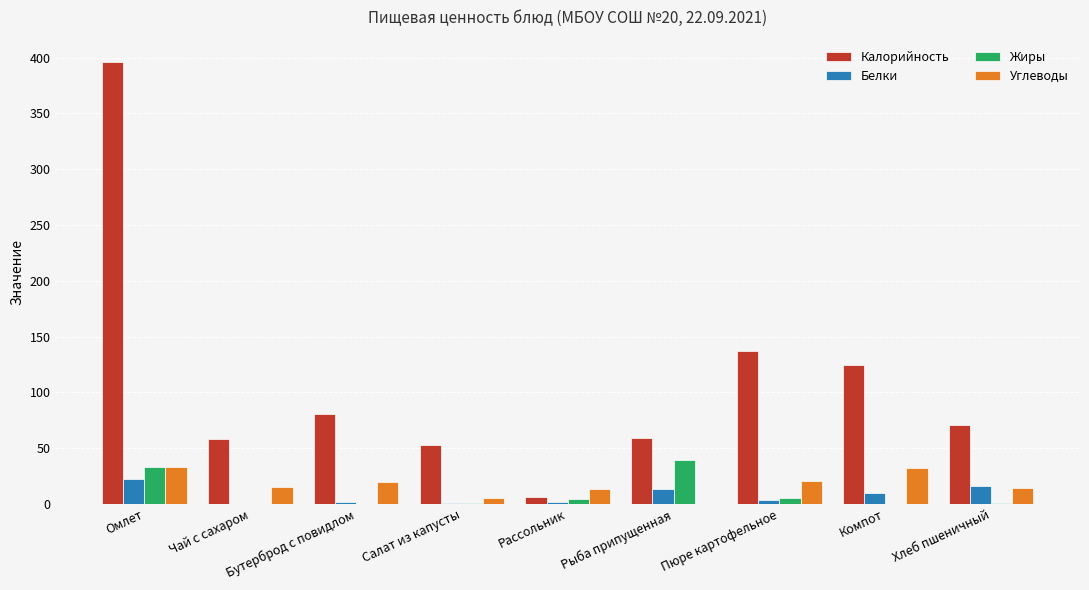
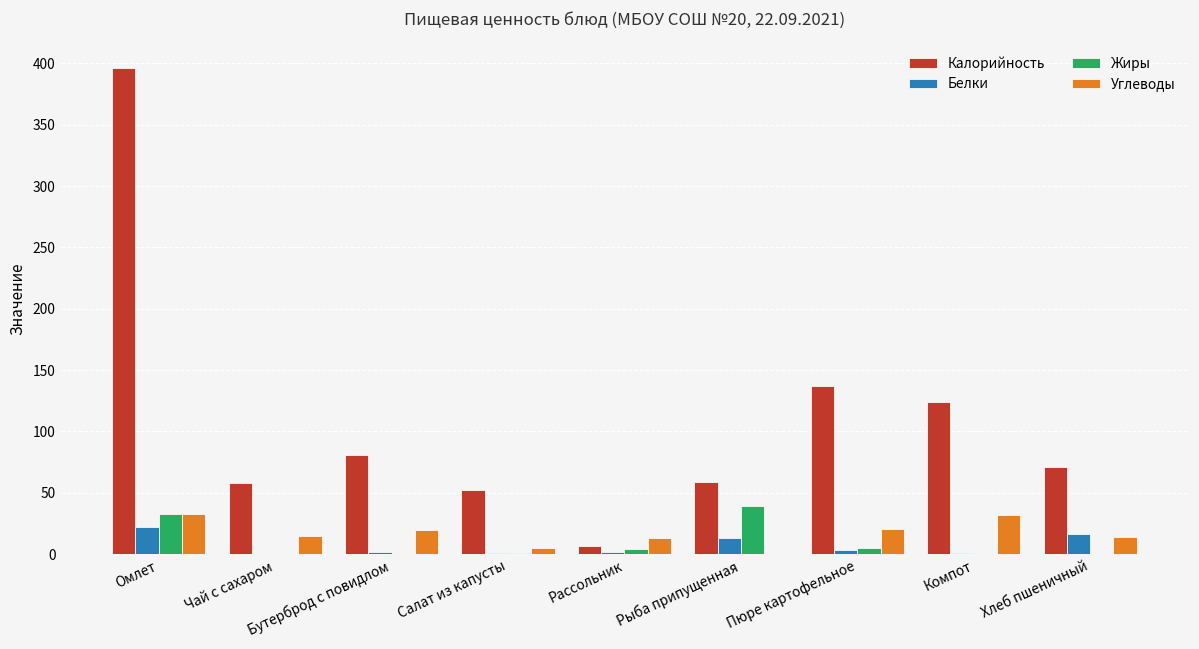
  {
    "Калорийность": {
      "Омлет": 396,
      "Чай с сахаром": 58,
      "Бутерброд с повидлом": 81,
      "Салат из капусты": 52,
      "Рассольник": 6,
      "Рыба припущенная": 59,
      "Пюре картофельное": 137,
      "Компот": 124,
      "Хлеб пшеничный": 71
    },
    "Белки": {
      "Омлет": 22,
      "Рыба припущенная": 13,
      "Пюре картофельное": 3,
-     "Компот": 9,
+     "Компот": 1,
      "Хлеб пшеничный": 16
    },
    "Жиры": {
      "Омлет": 33,
      "Чай с сахаром": 0,
      "Рассольник": 4,
      "Рыба припущенная": 39,
      "Пюре картофельное": 5,
      "Компот": 0
    },
    "Углеводы": {
      "Омлет": 33,
      "Чай с сахаром": 15,
      "Бутерброд с повидлом": 20,
      "Салат из капусты": 5,
      "Рассольник": 13,
      "Рыба припущенная": 0,
      "Пюре картофельное": 20,
      "Компот": 32,
      "Хлеб пшеничный": 14
    }
  }
